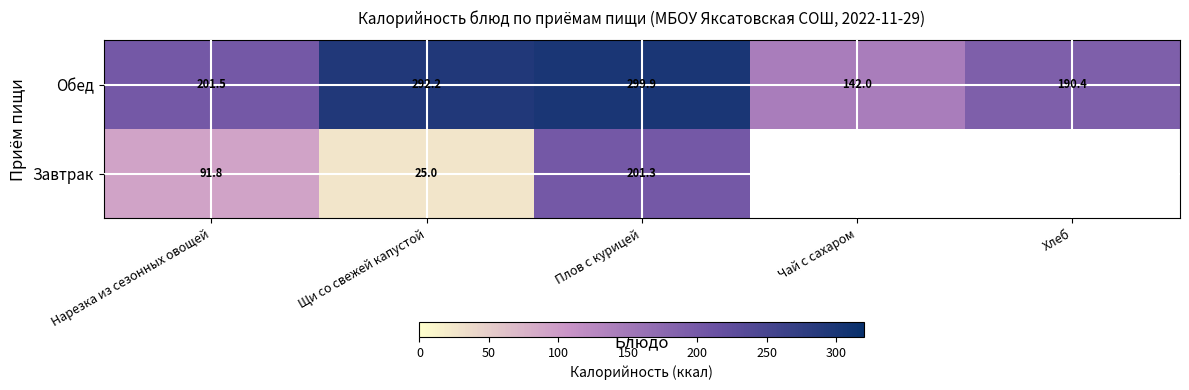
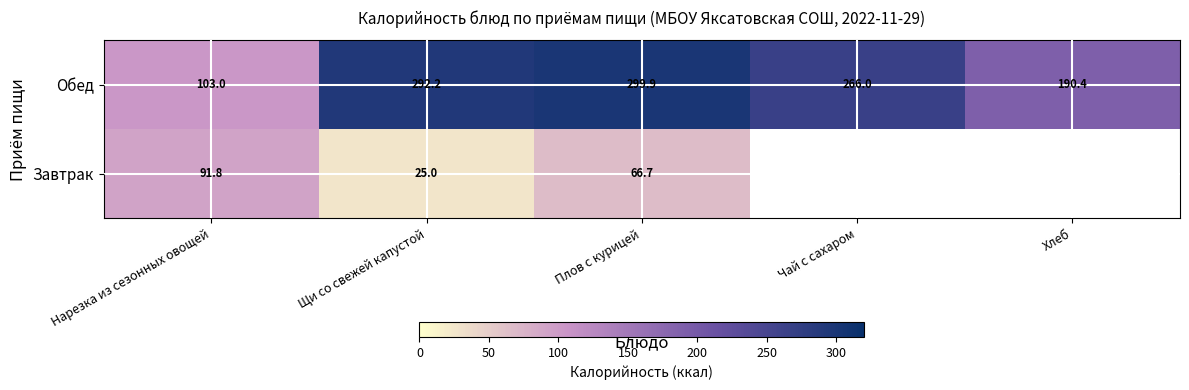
  {
    "Обед": {
-     "Нарезка из сезонных овощей": 201.5,
+     "Нарезка из сезонных овощей": 103.0,
      "Щи со свежей капустой": 292.2,
      "Плов с курицей": 299.9,
-     "Чай с сахаром": 142.0,
+     "Чай с сахаром": 266.0,
      "Хлеб": 190.4
    },
    "Завтрак": {
      "Нарезка из сезонных овощей": 91.8,
      "Щи со свежей капустой": 25.0,
-     "Плов с курицей": 201.3
+     "Плов с курицей": 66.7
    }
  }
